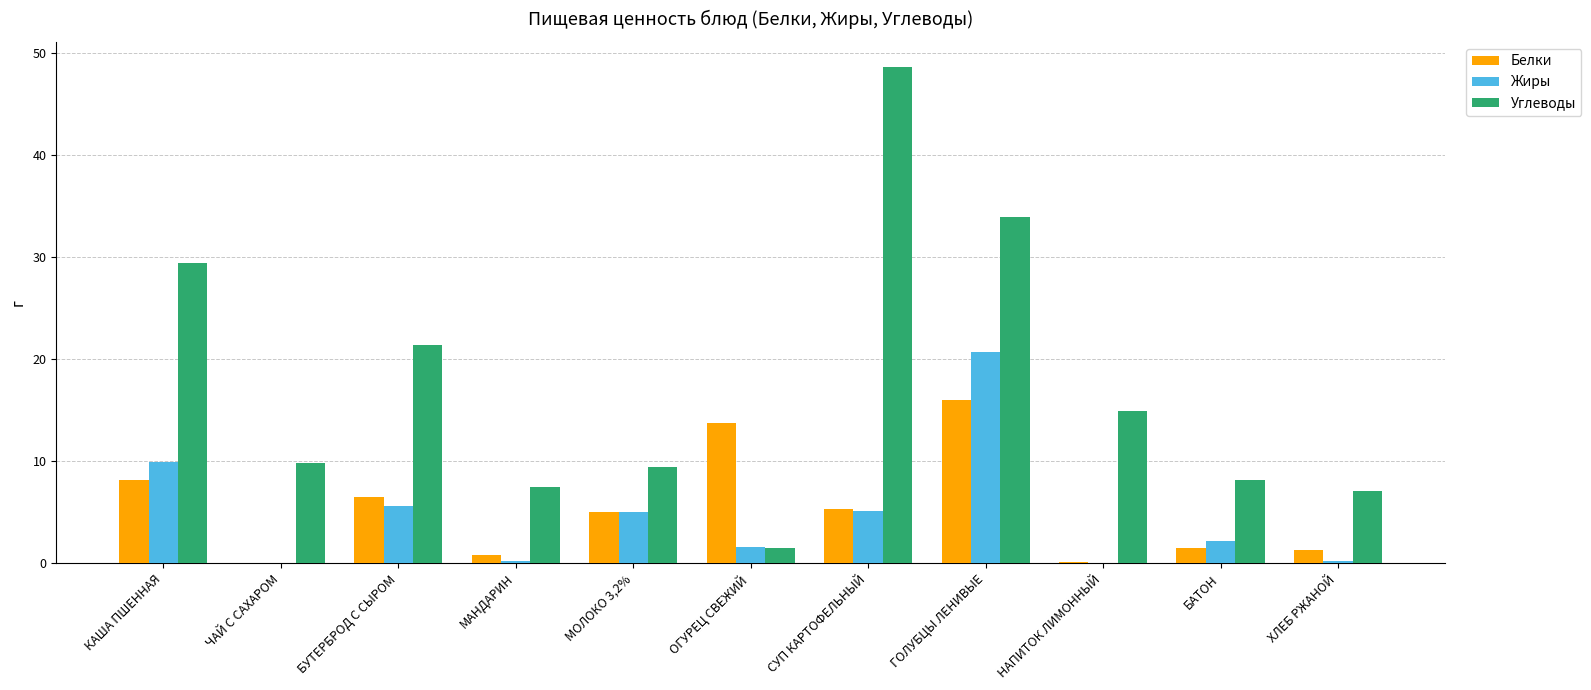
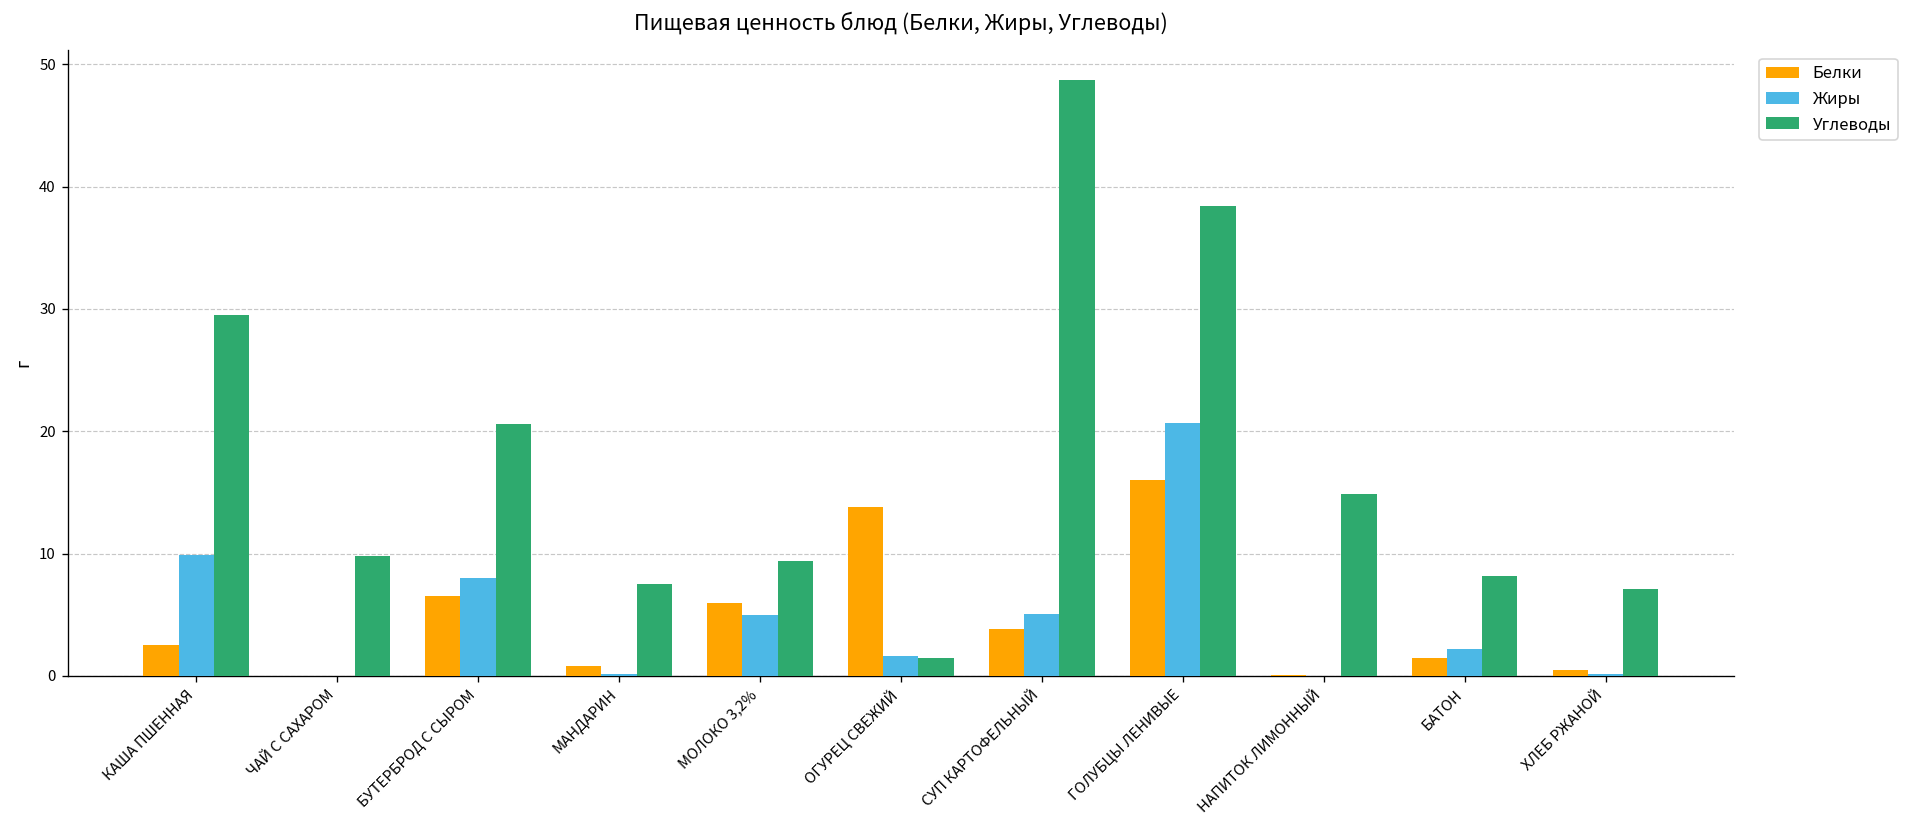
  {
    "Белки": {
-     "КАША ПШЕННАЯ": 8.2,
+     "КАША ПШЕННАЯ": 2.5,
      "ЧАЙ С САХАРОМ": 0.0,
      "БУТЕРБРОД С СЫРОМ": 6.5,
      "МАНДАРИН": 0.8,
-     "МОЛОКО 3,2%": 5,
+     "МОЛОКО 3,2%": 6,
      "ОГУРЕЦ СВЕЖИЙ": 13.8,
-     "СУП КАРТОФЕЛЬНЫЙ": 5.3,
+     "СУП КАРТОФЕЛЬНЫЙ": 3.8,
      "ГОЛУБЦЫ ЛЕНИВЫЕ": 16.0,
      "БАТОН": 1.5,
-     "ХЛЕБ РЖАНОЙ": 1.3
+     "ХЛЕБ РЖАНОЙ": 0.5
    },
    "Жиры": {
      "КАША ПШЕННАЯ": 9.9,
      "ЧАЙ С САХАРОМ": 0.0,
-     "БУТЕРБРОД С СЫРОМ": 5.6,
+     "БУТЕРБРОД С СЫРОМ": 8.0,
      "МОЛОКО 3,2%": 5.0,
      "ОГУРЕЦ СВЕЖИЙ": 1.6,
      "СУП КАРТОФЕЛЬНЫЙ": 5.1,
      "ГОЛУБЦЫ ЛЕНИВЫЕ": 20.7,
      "НАПИТОК ЛИМОННЫЙ": 0.0,
      "БАТОН": 2.2
    },
    "Углеводы": {
      "КАША ПШЕННАЯ": 29.5,
      "ЧАЙ С САХАРОМ": 9.8,
-     "БУТЕРБРОД С СЫРОМ": 21.4,
+     "БУТЕРБРОД С СЫРОМ": 20.6,
      "МАНДАРИН": 7.5,
      "МОЛОКО 3,2%": 9.4,
      "ОГУРЕЦ СВЕЖИЙ": 1.5,
      "СУП КАРТОФЕЛЬНЫЙ": 48.7,
-     "ГОЛУБЦЫ ЛЕНИВЫЕ": 34.0,
+     "ГОЛУБЦЫ ЛЕНИВЫЕ": 38.4,
      "НАПИТОК ЛИМОННЫЙ": 14.9,
      "БАТОН": 8.2,
      "ХЛЕБ РЖАНОЙ": 7.1
    }
  }
